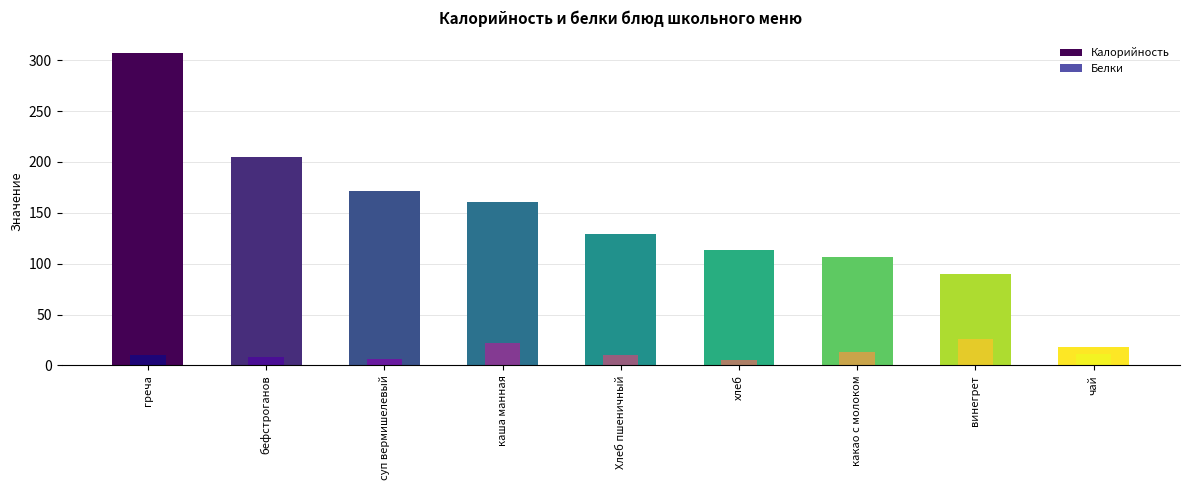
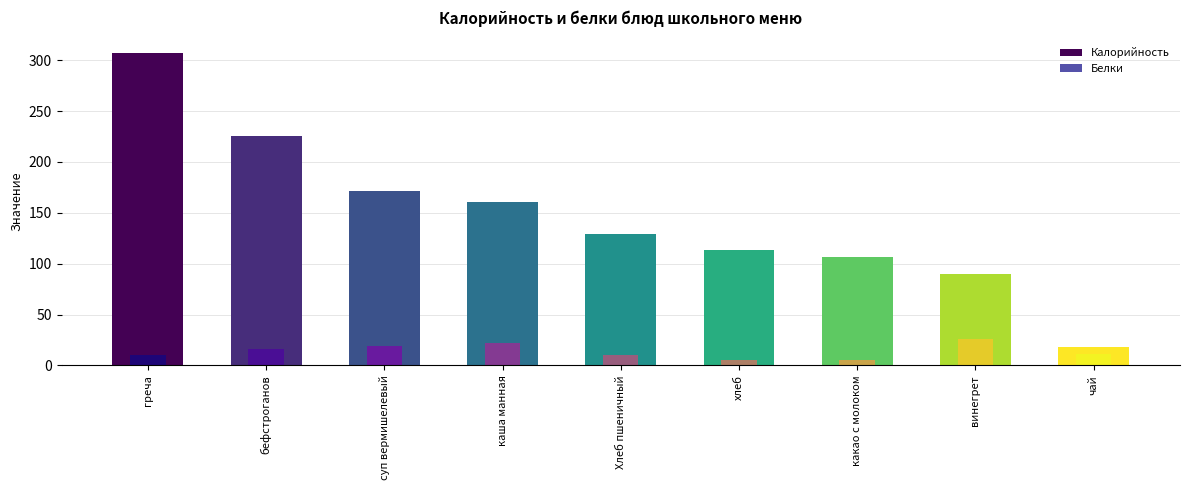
  {
    "Калорийность": {
      "греча": 307,
-     "бефстроганов": 205,
+     "бефстроганов": 225,
      "суп вермишелевый": 171,
      "каша манная": 161,
      "Хлеб пшеничный": 129,
      "хлеб": 113,
      "какао с молоком": 107,
      "винегрет": 90,
      "чай": 18
    },
    "Белки": {
-     "бефстроганов": 8,
-     "суп вермишелевый": 6,
-     "какао с молоком": 13
+     "бефстроганов": 16,
+     "суп вермишелевый": 19,
+     "какао с молоком": 5
    }
  }
